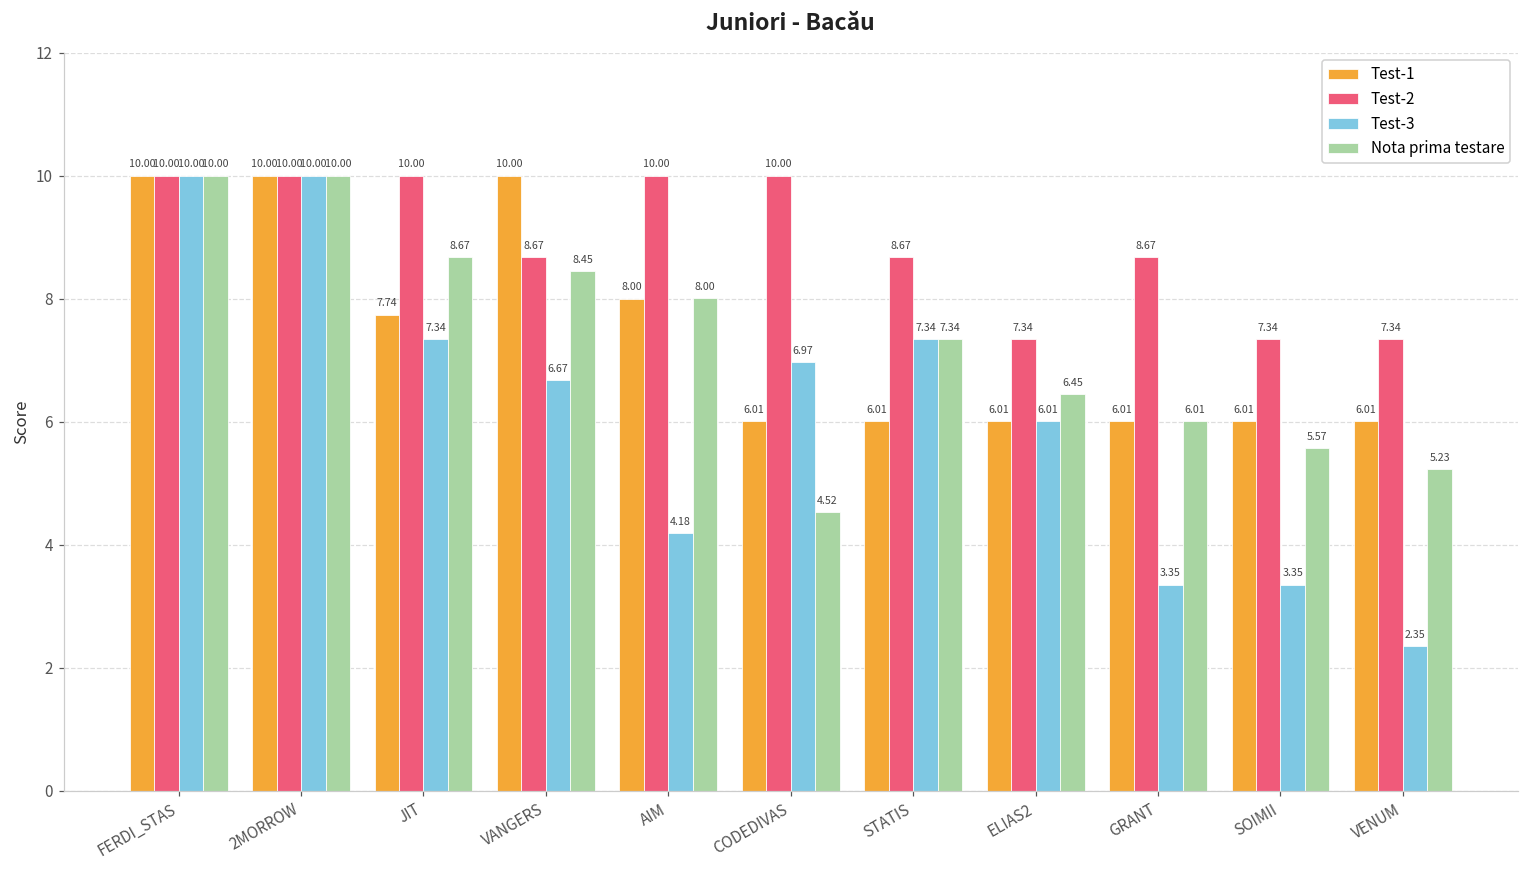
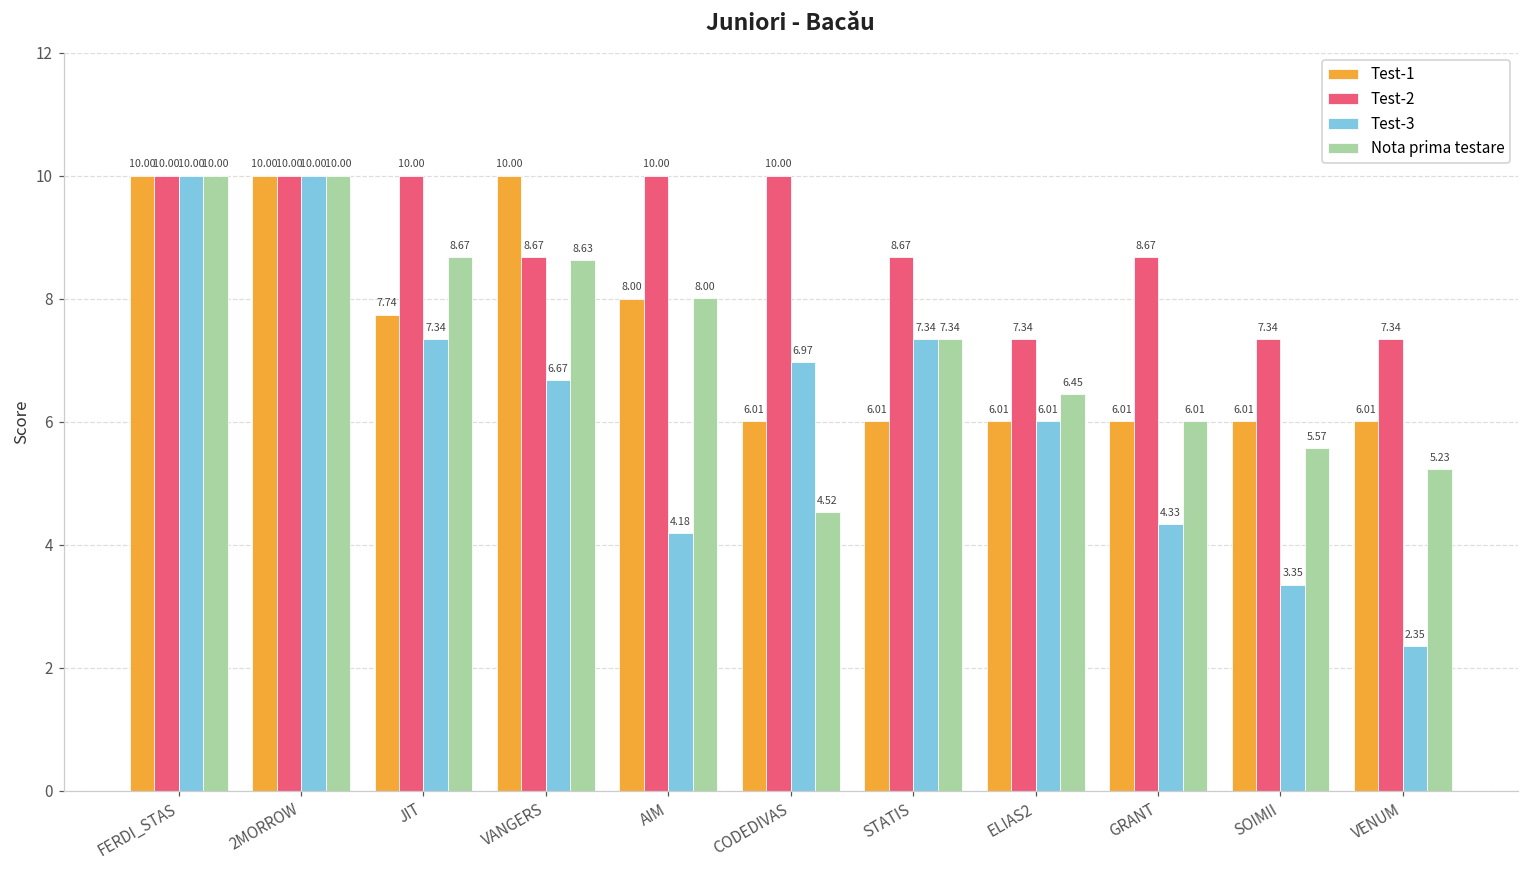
  {
    "Test-1": {
      "FERDI_STAS": 10.00,
      "2MORROW": 10.00,
      "JIT": 7.74,
      "VANGERS": 10.00,
      "AIM": 8.00,
      "CODEDIVAS": 6.01,
      "STATIS": 6.01,
      "ELIAS2": 6.01,
      "GRANT": 6.01,
      "SOIMII": 6.01,
      "VENUM": 6.01
    },
    "Test-2": {
      "FERDI_STAS": 10.00,
      "2MORROW": 10.00,
      "JIT": 10.00,
      "VANGERS": 8.67,
      "AIM": 10.00,
      "CODEDIVAS": 10.00,
      "STATIS": 8.67,
      "ELIAS2": 7.34,
      "GRANT": 8.67,
      "SOIMII": 7.34,
      "VENUM": 7.34
    },
    "Test-3": {
      "FERDI_STAS": 10.00,
      "2MORROW": 10.00,
      "JIT": 7.34,
      "VANGERS": 6.67,
      "AIM": 4.18,
      "CODEDIVAS": 6.97,
      "STATIS": 7.34,
      "ELIAS2": 6.01,
-     "GRANT": 3.35,
+     "GRANT": 4.33,
      "SOIMII": 3.35,
      "VENUM": 2.35
    },
    "Nota prima testare": {
      "FERDI_STAS": 10.00,
      "2MORROW": 10.00,
      "JIT": 8.67,
-     "VANGERS": 8.45,
+     "VANGERS": 8.63,
      "AIM": 8.00,
      "CODEDIVAS": 4.52,
      "STATIS": 7.34,
      "ELIAS2": 6.45,
      "GRANT": 6.01,
      "SOIMII": 5.57,
      "VENUM": 5.23
    }
  }
